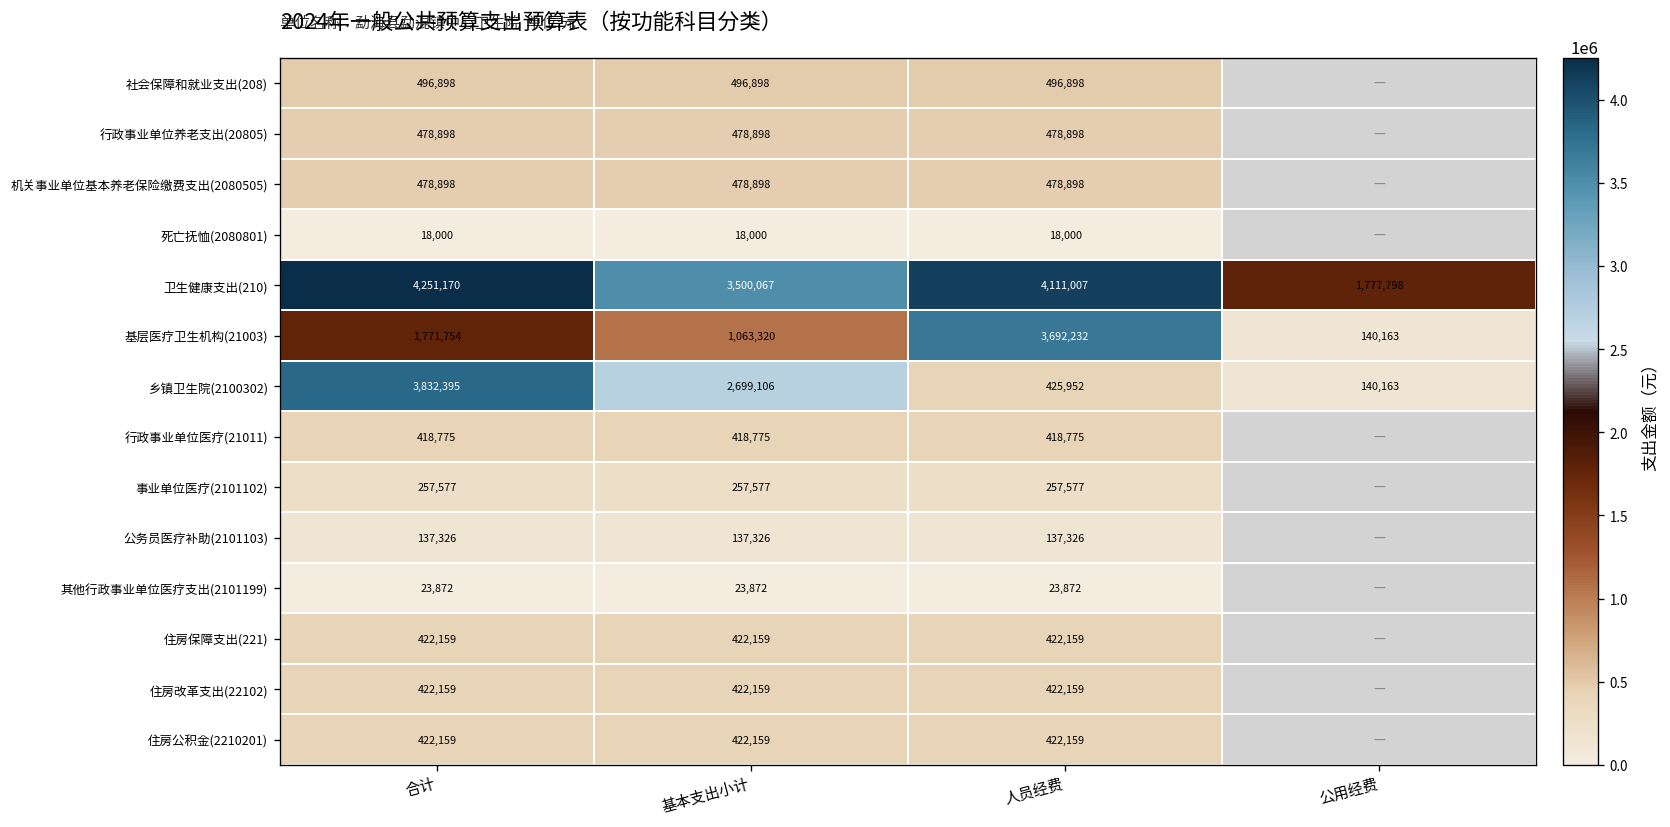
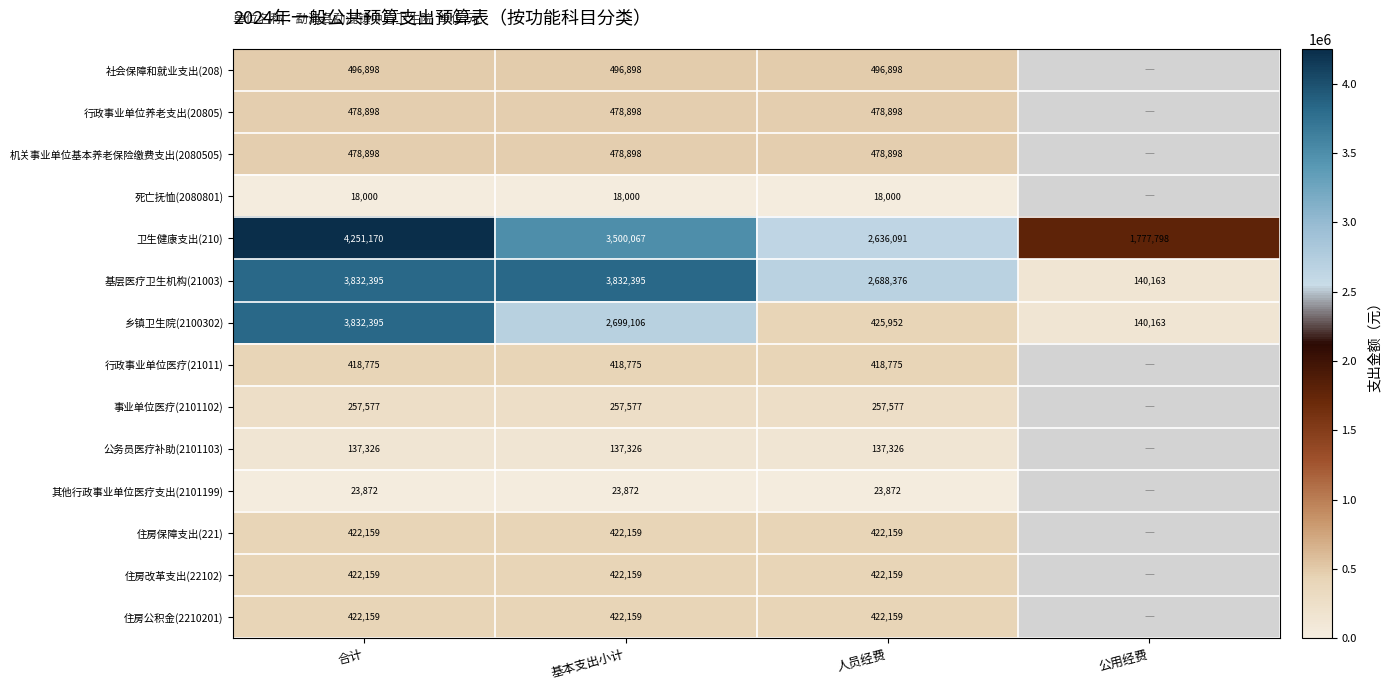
  {
    "社会保障和就业支出(208)": {
      "合计": "496,898",
      "基本支出小计": "496,898",
      "人员经费": "496,898"
    },
    "行政事业单位养老支出(20805)": {
      "合计": "478,898",
      "基本支出小计": "478,898",
      "人员经费": "478,898"
    },
    "机关事业单位基本养老保险缴费支出(2080505)": {
      "合计": "478,898",
      "基本支出小计": "478,898",
      "人员经费": "478,898"
    },
    "死亡抚恤(2080801)": {
      "合计": "18,000",
      "基本支出小计": "18,000",
      "人员经费": "18,000"
    },
    "卫生健康支出(210)": {
      "合计": "4,251,170",
      "基本支出小计": "3,500,067",
-     "人员经费": "4,111,007",
+     "人员经费": "2,636,091",
      "公用经费": "1,777,798"
    },
    "基层医疗卫生机构(21003)": {
-     "合计": "1,771,754",
-     "基本支出小计": "1,063,320",
-     "人员经费": "3,692,232",
+     "合计": "3,832,395",
+     "基本支出小计": "3,832,395",
+     "人员经费": "2,688,376",
      "公用经费": "140,163"
    },
    "乡镇卫生院(2100302)": {
      "合计": "3,832,395",
      "基本支出小计": "2,699,106",
      "人员经费": "425,952",
      "公用经费": "140,163"
    },
    "行政事业单位医疗(21011)": {
      "合计": "418,775",
      "基本支出小计": "418,775",
      "人员经费": "418,775"
    },
    "事业单位医疗(2101102)": {
      "合计": "257,577",
      "基本支出小计": "257,577",
      "人员经费": "257,577"
    },
    "公务员医疗补助(2101103)": {
      "合计": "137,326",
      "基本支出小计": "137,326",
      "人员经费": "137,326"
    },
    "其他行政事业单位医疗支出(2101199)": {
      "合计": "23,872",
      "基本支出小计": "23,872",
      "人员经费": "23,872"
    },
    "住房保障支出(221)": {
      "合计": "422,159",
      "基本支出小计": "422,159",
      "人员经费": "422,159"
    },
    "住房改革支出(22102)": {
      "合计": "422,159",
      "基本支出小计": "422,159",
      "人员经费": "422,159"
    },
    "住房公积金(2210201)": {
      "合计": "422,159",
      "基本支出小计": "422,159",
      "人员经费": "422,159"
    }
  }
